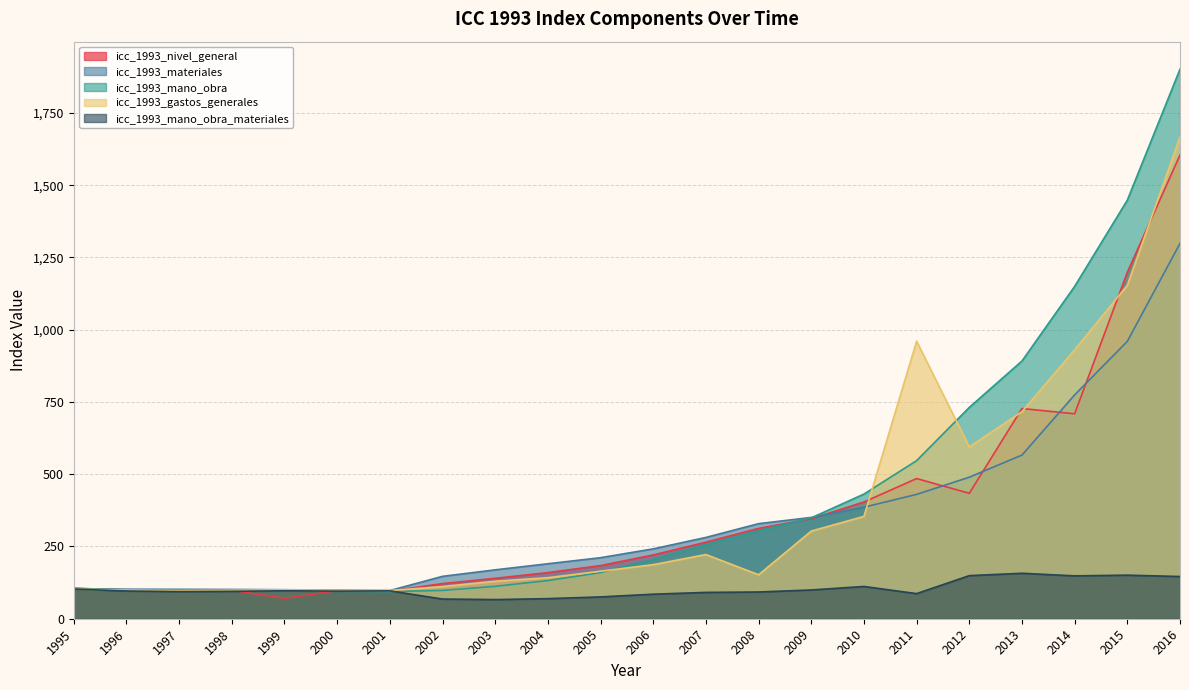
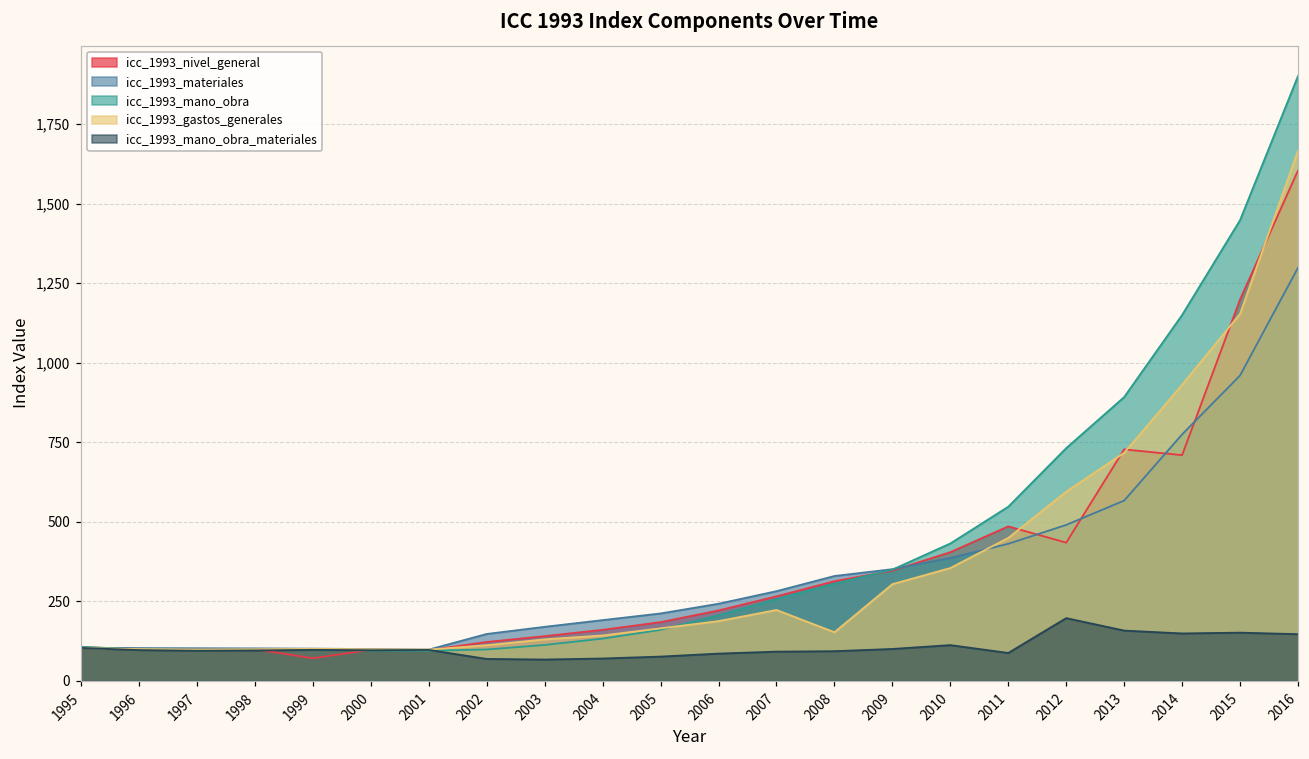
  {
    "icc_1993_nivel_general": {
      "1999": "70",
      "2002": "120",
      "2003": "140",
      "2004": "160",
      "2005": "180",
      "2006": "220",
      "2010": "400",
      "2011": "490",
      "2012": "430",
      "2013": "730",
      "2014": "710",
      "2015": "1,200",
      "2016": "1,600"
    },
    "icc_1993_gastos_generales": {
      "2002": "110",
      "2003": "130",
      "2004": "140",
      "2006": "190",
      "2007": "220",
      "2008": "150",
      "2009": "300",
      "2010": "350",
-     "2011": "960",
+     "2011": "450",
      "2012": "590",
      "2013": "720",
      "2014": "930",
      "2015": "1,150",
      "2016": "1,670"
    },
    "icc_1993_mano_obra_materiales": {
      "2002": "70",
      "2003": "70",
      "2004": "70",
      "2005": "80",
      "2006": "80",
      "2007": "90",
      "2008": "90",
      "2009": "100",
      "2010": "110",
      "2011": "90",
-     "2012": "150",
+     "2012": "200",
      "2013": "160",
      "2014": "150",
      "2015": "150",
      "2016": "150"
    }
  }
